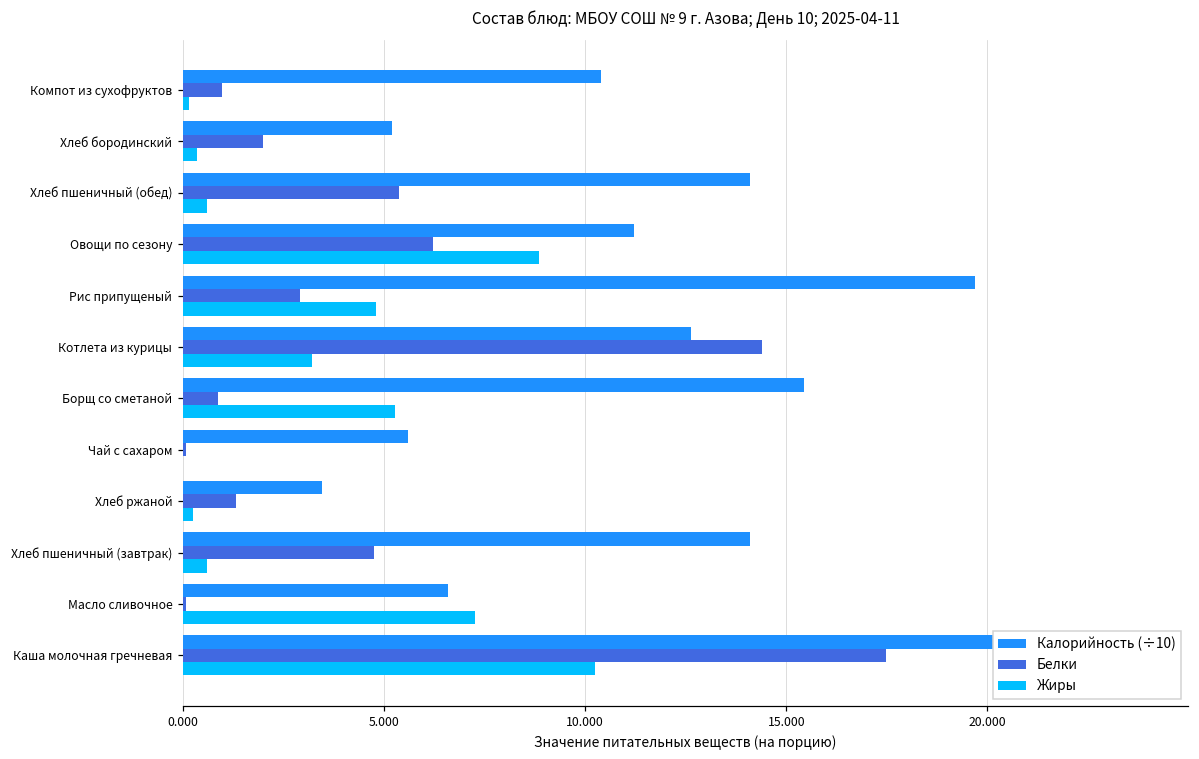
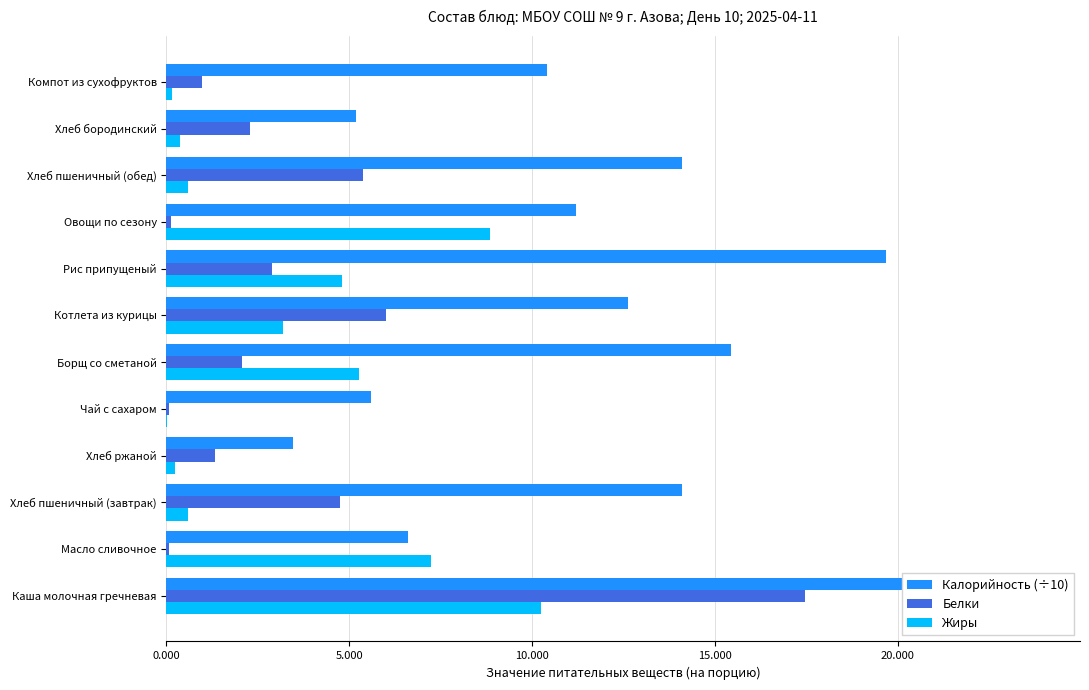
  {
    "Белки": {
      "Компот из сухофруктов": 1.0,
-     "Хлеб бородинский": 2.0,
+     "Хлеб бородинский": 2.3,
      "Хлеб пшеничный (обед)": 5.4,
-     "Овощи по сезону": 6.2,
+     "Овощи по сезону": 0.1,
      "Рис припущеный": 2.9,
-     "Котлета из курицы": 14.4,
-     "Борщ со сметаной": 0.9,
+     "Котлета из курицы": 6.0,
+     "Борщ со сметаной": 2.1,
      "Хлеб ржаной": 1.3,
      "Хлеб пшеничный (завтрак)": 4.7,
      "Масло сливочное": 0.1,
      "Каша молочная гречневая": 17.5
    }
  }
